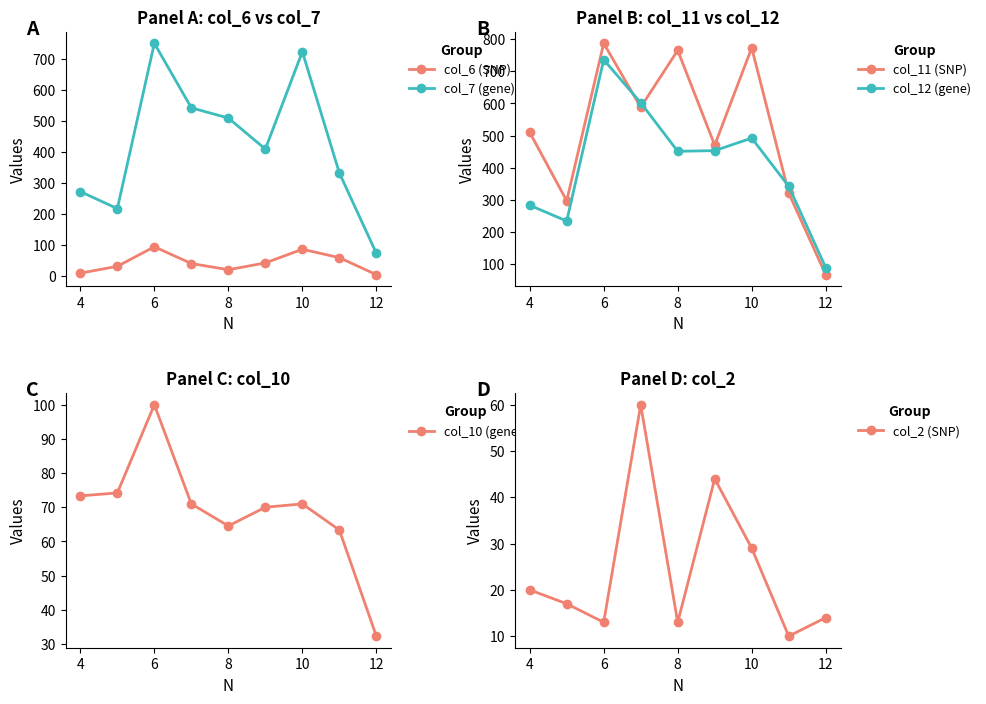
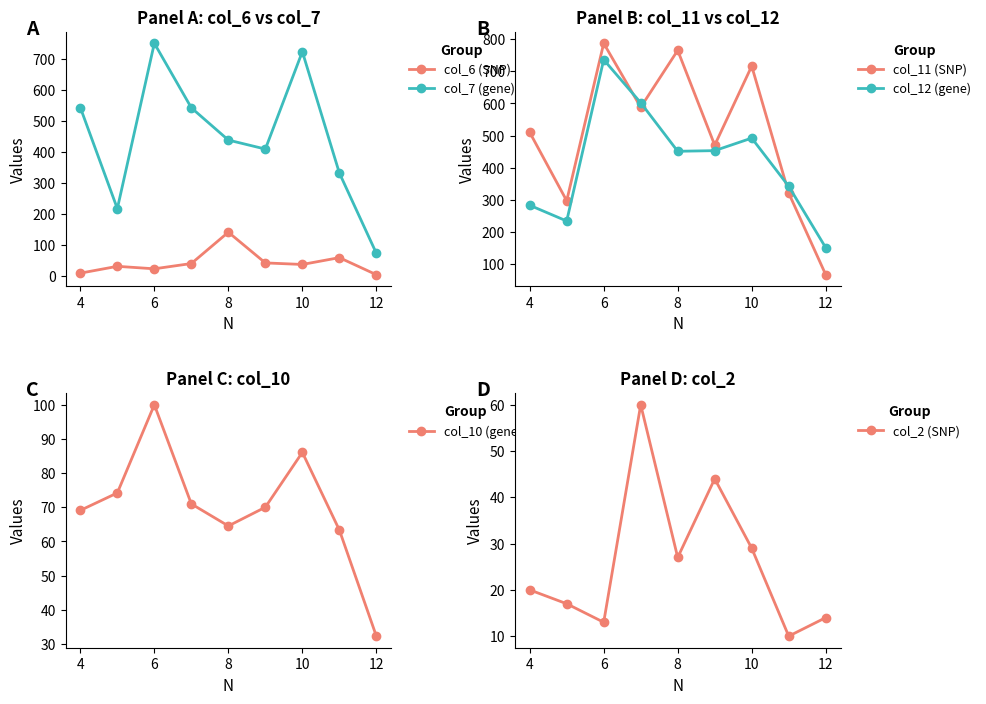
  {
    "Panel A: col_6 vs col_7": {
      "col_6 (SNP)": {
        "4": 10,
-       "6": 90,
-       "8": 20,
-       "10": 90,
+       "6": 20,
+       "8": 140,
+       "10": 40,
        "12": 0
      },
      "col_7 (gene)": {
-       "4": 270,
+       "4": 540,
        "6": 750,
-       "8": 510,
+       "8": 440,
        "10": 720,
        "12": 70
      }
    },
    "Panel B: col_11 vs col_12": {
      "col_11 (SNP)": {
        "4": 510,
        "6": 790,
        "8": 770,
-       "10": 770,
+       "10": 720,
        "12": 70
      },
      "col_12 (gene)": {
        "4": 280,
        "6": 740,
        "8": 450,
        "10": 490,
-       "12": 90
+       "12": 150
      }
    },
    "Panel C: col_10": {
-     "4": 73,
+     "4": 69,
      "6": 100,
      "8": 65,
-     "10": 71,
+     "10": 86,
      "12": 32
    },
    "Panel D: col_2": {
      "4": 20,
      "6": 13,
-     "8": 13,
+     "8": 27,
      "10": 29,
      "12": 14
    }
  }
